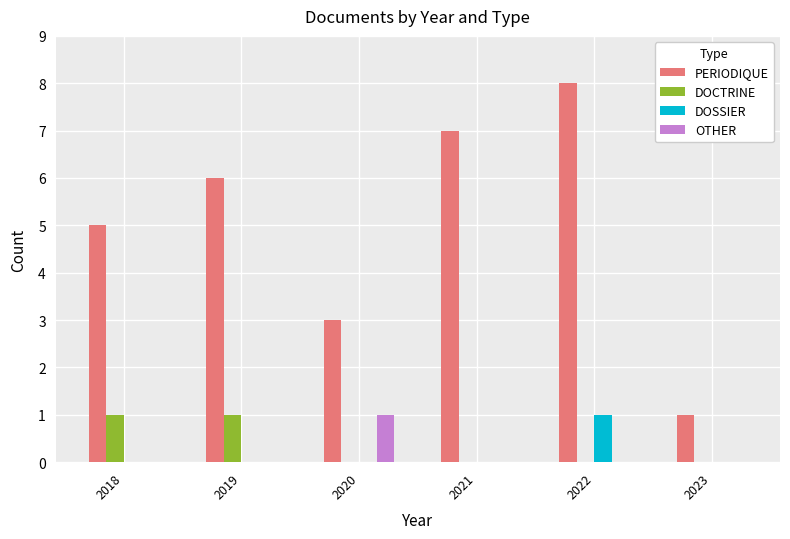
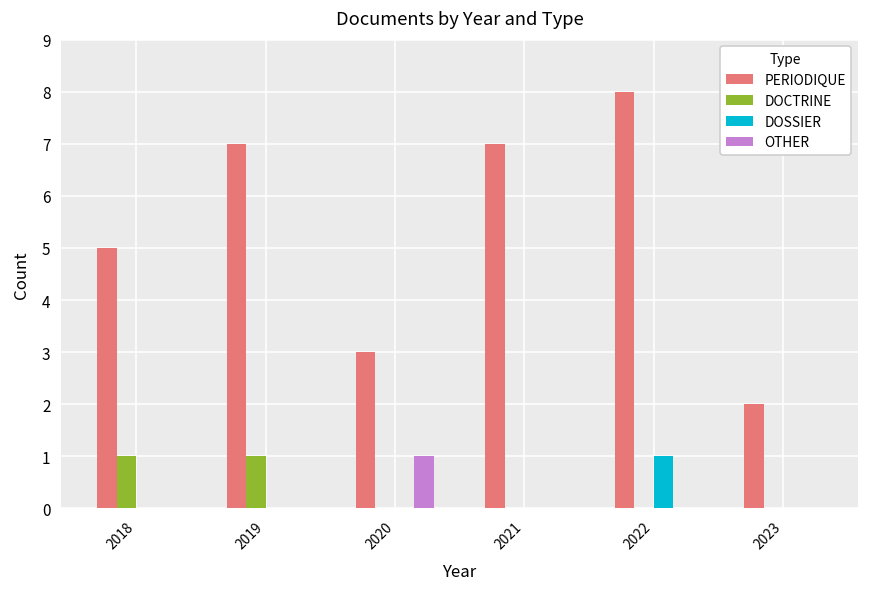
  {
    "PERIODIQUE": {
      "2018": 5,
-     "2019": 6,
+     "2019": 7,
      "2020": 3,
      "2021": 7,
      "2022": 8,
-     "2023": 1
+     "2023": 2
    },
    "DOCTRINE": {
      "2018": 1,
      "2019": 1,
      "2020": 0,
      "2021": 0,
      "2022": 0,
      "2023": 0
    },
    "DOSSIER": {
      "2018": 0,
      "2019": 0,
      "2020": 0,
      "2021": 0,
      "2022": 1,
      "2023": 0
    },
    "OTHER": {
      "2018": 0,
      "2019": 0,
      "2020": 1,
      "2021": 0,
      "2022": 0,
      "2023": 0
    }
  }
